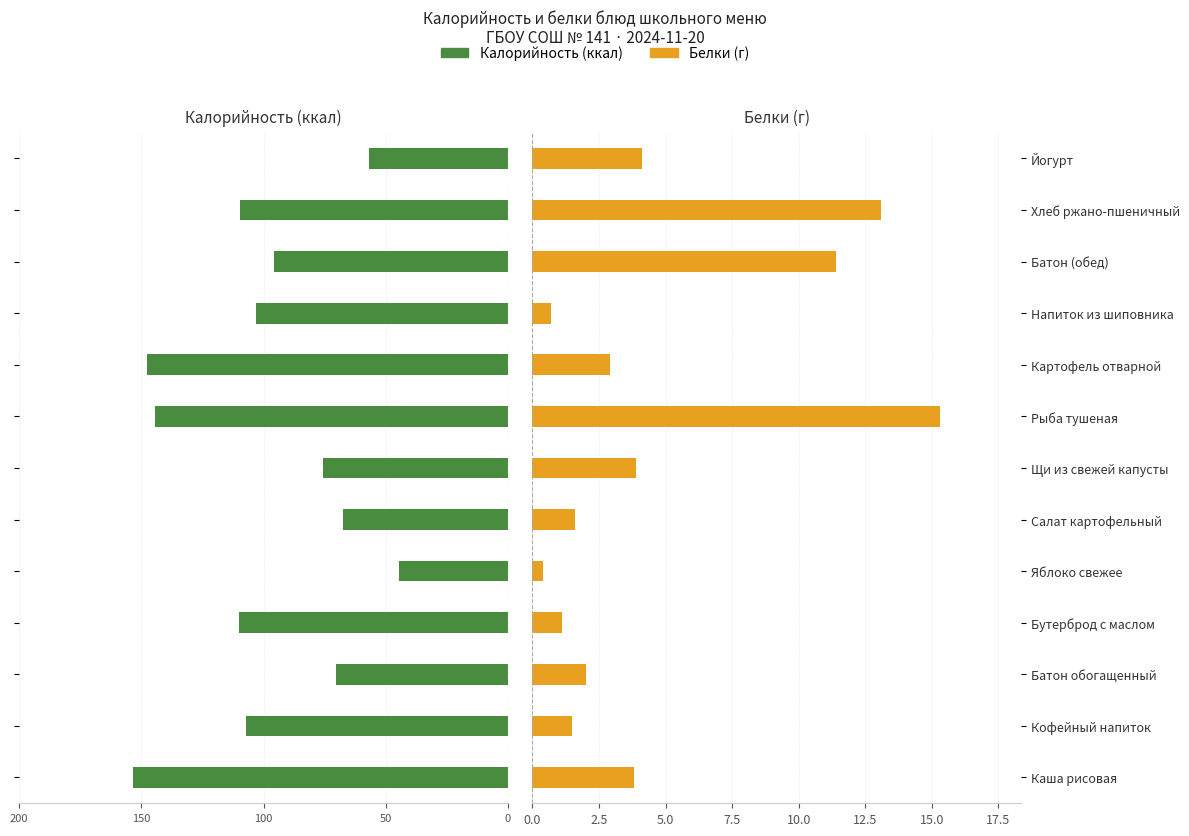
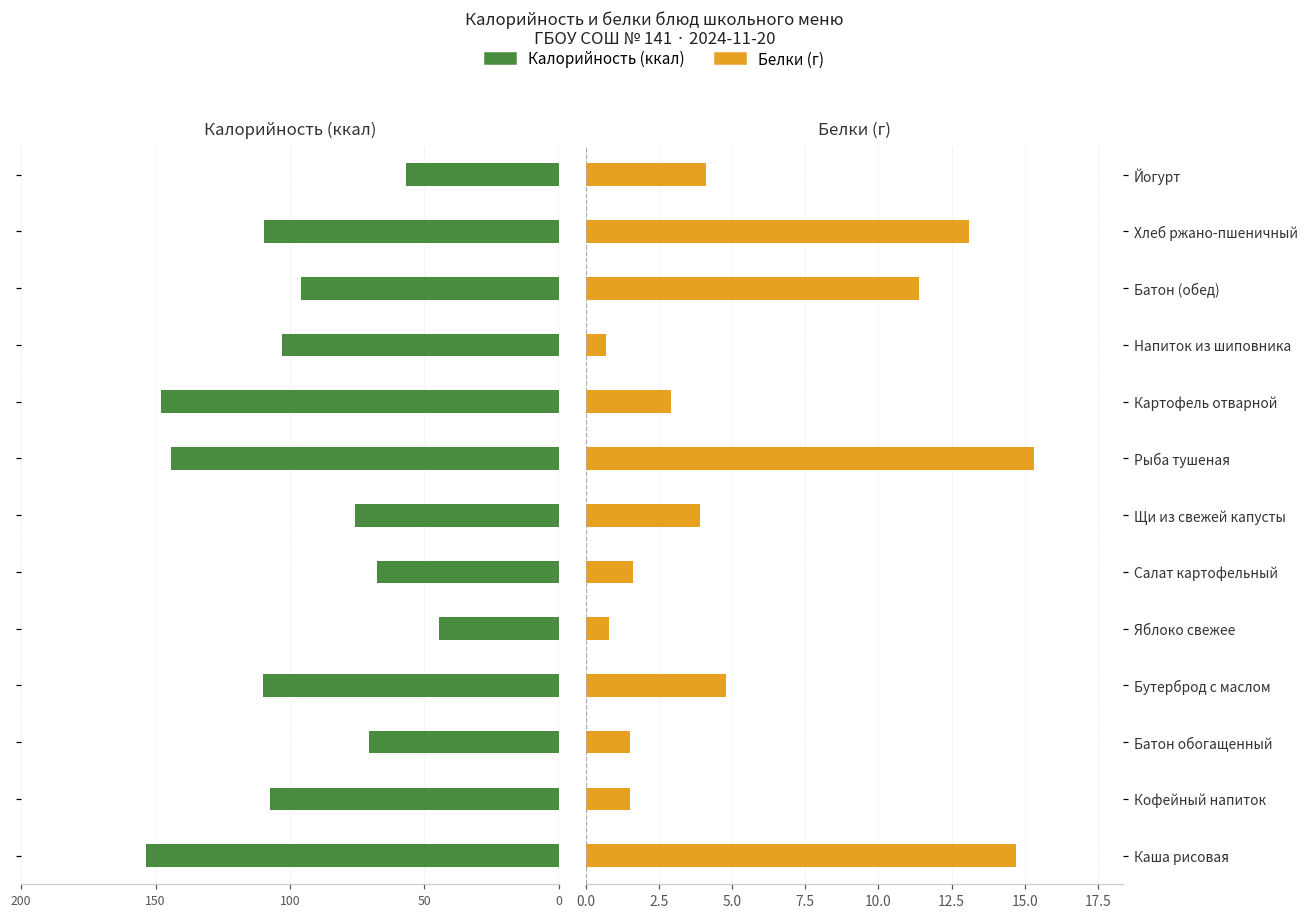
  {
    "Белки (г)": {
      "Йогурт": 4.1,
      "Хлеб ржано-пшеничный": 13.1,
      "Батон (обед)": 11.4,
      "Напиток из шиповника": 0.7,
      "Картофель отварной": 2.9,
      "Рыба тушеная": 15.3,
      "Щи из свежей капусты": 3.9,
      "Салат картофельный": 1.6,
-     "Яблоко свежее": 0.4,
-     "Бутерброд с маслом": 1.1,
-     "Батон обогащенный": 2.0,
+     "Яблоко свежее": 0.8,
+     "Бутерброд с маслом": 4.8,
+     "Батон обогащенный": 1.5,
      "Кофейный напиток": 1.5,
-     "Каша рисовая": 3.8
+     "Каша рисовая": 14.7
    }
  }
